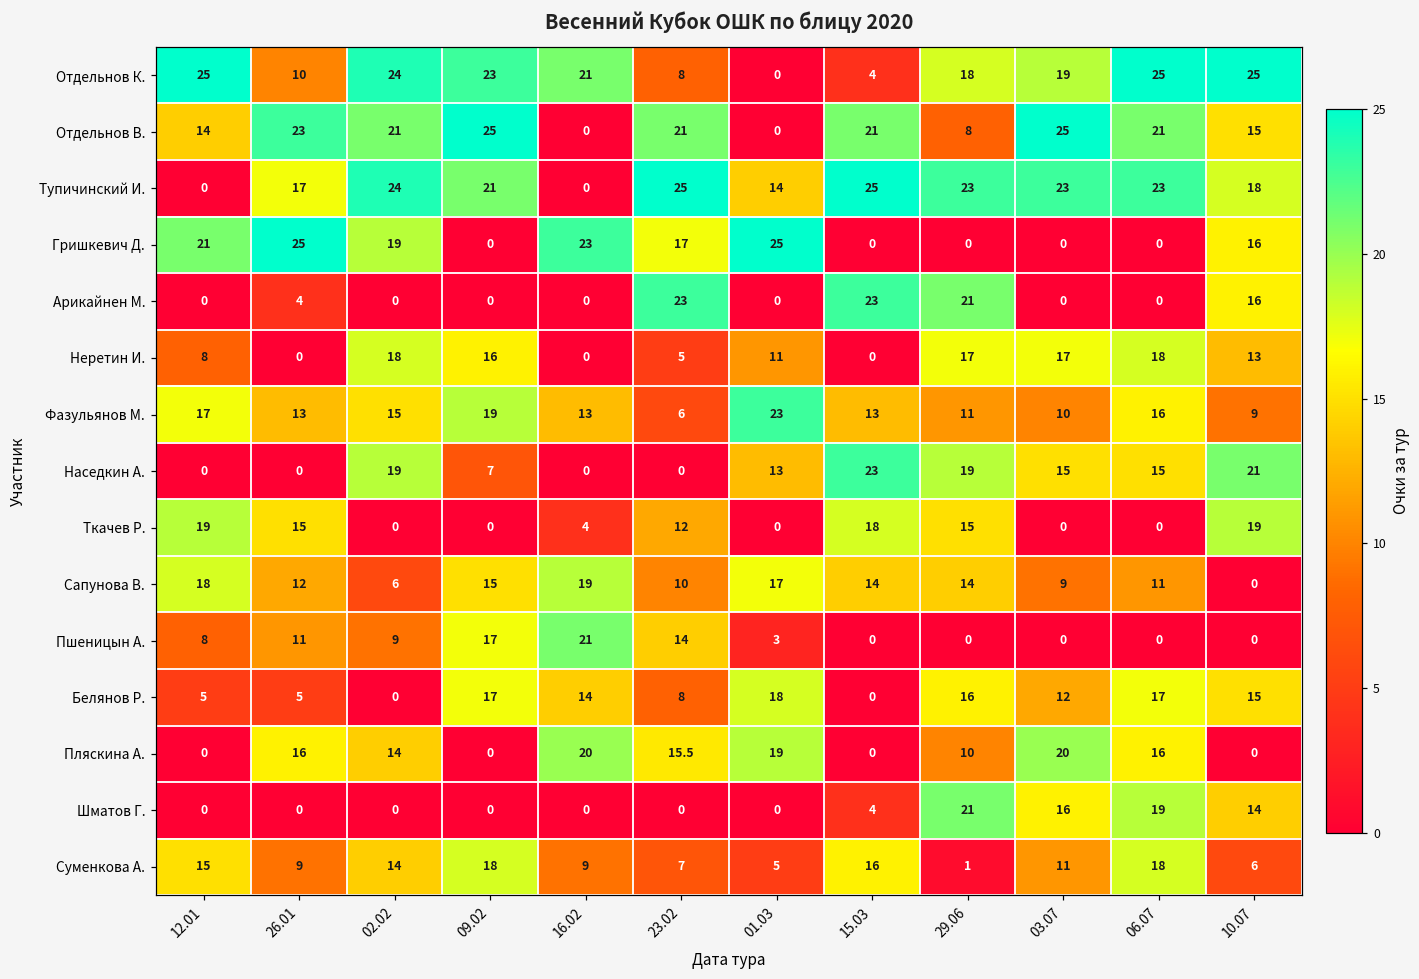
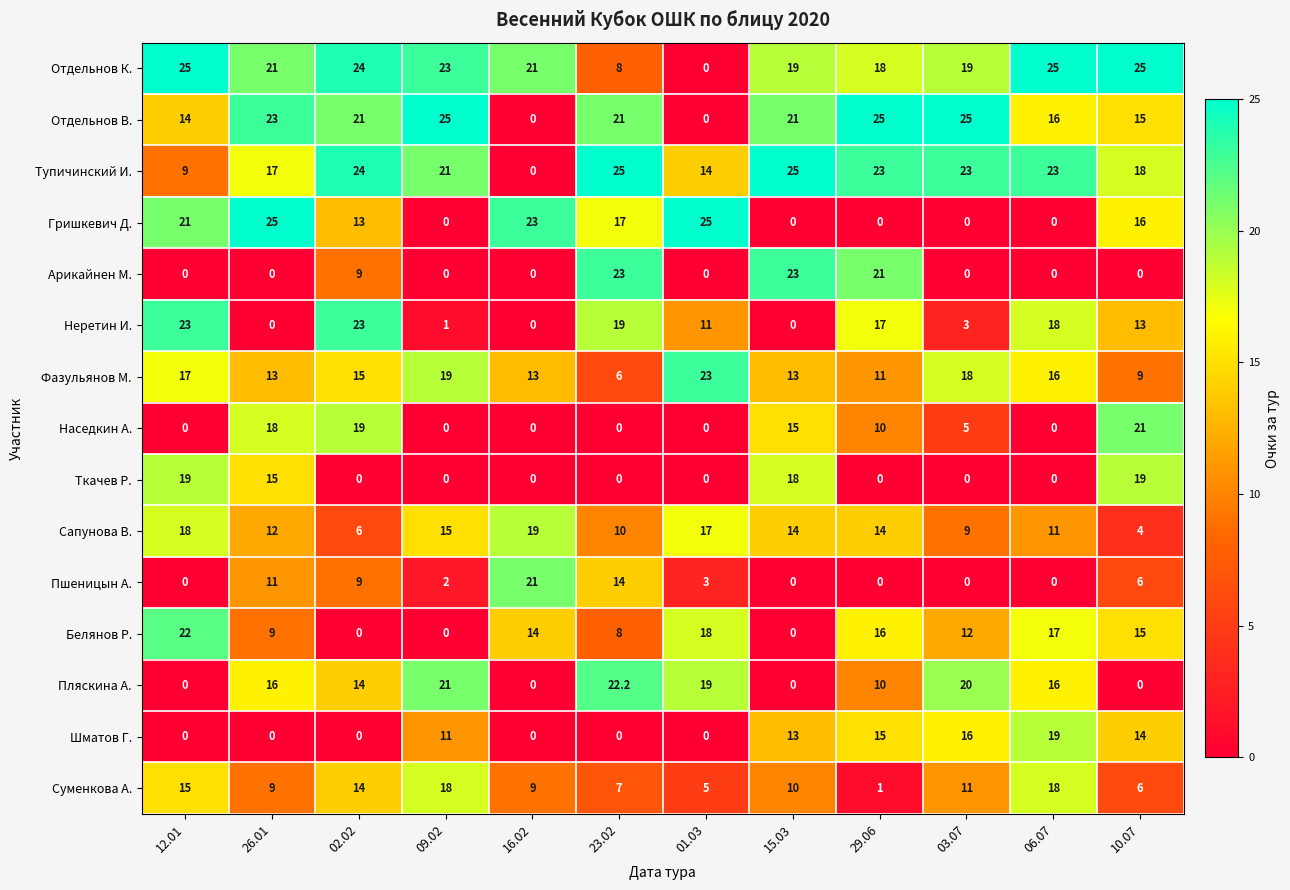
  {
    "Отдельнов К.": {
      "12.01": 25,
-     "26.01": 10,
+     "26.01": 21,
      "02.02": 24,
      "09.02": 23,
      "16.02": 21,
      "23.02": 8,
      "01.03": 0,
-     "15.03": 4,
+     "15.03": 19,
      "29.06": 18,
      "03.07": 19,
      "06.07": 25,
      "10.07": 25
    },
    "Отдельнов В.": {
      "12.01": 14,
      "26.01": 23,
      "02.02": 21,
      "09.02": 25,
      "16.02": 0,
      "23.02": 21,
      "01.03": 0,
      "15.03": 21,
-     "29.06": 8,
+     "29.06": 25,
      "03.07": 25,
-     "06.07": 21,
+     "06.07": 16,
      "10.07": 15
    },
    "Тупичинский И.": {
-     "12.01": 0,
+     "12.01": 9,
      "26.01": 17,
      "02.02": 24,
      "09.02": 21,
      "16.02": 0,
      "23.02": 25,
      "01.03": 14,
      "15.03": 25,
      "29.06": 23,
      "03.07": 23,
      "06.07": 23,
      "10.07": 18
    },
    "Гришкевич Д.": {
      "12.01": 21,
      "26.01": 25,
-     "02.02": 19,
+     "02.02": 13,
      "09.02": 0,
      "16.02": 23,
      "23.02": 17,
      "01.03": 25,
      "15.03": 0,
      "29.06": 0,
      "03.07": 0,
      "06.07": 0,
      "10.07": 16
    },
    "Арикайнен М.": {
      "12.01": 0,
-     "26.01": 4,
-     "02.02": 0,
+     "26.01": 0,
+     "02.02": 9,
      "09.02": 0,
      "16.02": 0,
      "23.02": 23,
      "01.03": 0,
      "15.03": 23,
      "29.06": 21,
      "03.07": 0,
      "06.07": 0,
-     "10.07": 16
+     "10.07": 0
    },
    "Неретин И.": {
-     "12.01": 8,
+     "12.01": 23,
      "26.01": 0,
-     "02.02": 18,
-     "09.02": 16,
+     "02.02": 23,
+     "09.02": 1,
      "16.02": 0,
-     "23.02": 5,
+     "23.02": 19,
      "01.03": 11,
      "15.03": 0,
      "29.06": 17,
-     "03.07": 17,
+     "03.07": 3,
      "06.07": 18,
      "10.07": 13
    },
    "Фазульянов М.": {
      "12.01": 17,
      "26.01": 13,
      "02.02": 15,
      "09.02": 19,
      "16.02": 13,
      "23.02": 6,
      "01.03": 23,
      "15.03": 13,
      "29.06": 11,
-     "03.07": 10,
+     "03.07": 18,
      "06.07": 16,
      "10.07": 9
    },
    "Наседкин А.": {
      "12.01": 0,
-     "26.01": 0,
+     "26.01": 18,
      "02.02": 19,
-     "09.02": 7,
+     "09.02": 0,
      "16.02": 0,
      "23.02": 0,
-     "01.03": 13,
-     "15.03": 23,
-     "29.06": 19,
-     "03.07": 15,
-     "06.07": 15,
+     "01.03": 0,
+     "15.03": 15,
+     "29.06": 10,
+     "03.07": 5,
+     "06.07": 0,
      "10.07": 21
    },
    "Ткачев Р.": {
      "12.01": 19,
      "26.01": 15,
      "02.02": 0,
      "09.02": 0,
-     "16.02": 4,
-     "23.02": 12,
+     "16.02": 0,
+     "23.02": 0,
      "01.03": 0,
      "15.03": 18,
-     "29.06": 15,
+     "29.06": 0,
      "03.07": 0,
      "06.07": 0,
      "10.07": 19
    },
    "Сапунова В.": {
      "12.01": 18,
      "26.01": 12,
      "02.02": 6,
      "09.02": 15,
      "16.02": 19,
      "23.02": 10,
      "01.03": 17,
      "15.03": 14,
      "29.06": 14,
      "03.07": 9,
      "06.07": 11,
-     "10.07": 0
+     "10.07": 4
    },
    "Пшеницын А.": {
-     "12.01": 8,
+     "12.01": 0,
      "26.01": 11,
      "02.02": 9,
-     "09.02": 17,
+     "09.02": 2,
      "16.02": 21,
      "23.02": 14,
      "01.03": 3,
      "15.03": 0,
      "29.06": 0,
      "03.07": 0,
      "06.07": 0,
-     "10.07": 0
+     "10.07": 6
    },
    "Белянов Р.": {
-     "12.01": 5,
-     "26.01": 5,
+     "12.01": 22,
+     "26.01": 9,
      "02.02": 0,
-     "09.02": 17,
+     "09.02": 0,
      "16.02": 14,
      "23.02": 8,
      "01.03": 18,
      "15.03": 0,
      "29.06": 16,
      "03.07": 12,
      "06.07": 17,
      "10.07": 15
    },
    "Пляскина А.": {
      "12.01": 0,
      "26.01": 16,
      "02.02": 14,
-     "09.02": 0,
-     "16.02": 20,
-     "23.02": 15.5,
+     "09.02": 21,
+     "16.02": 0,
+     "23.02": 22.2,
      "01.03": 19,
      "15.03": 0,
      "29.06": 10,
      "03.07": 20,
      "06.07": 16,
      "10.07": 0
    },
    "Шматов Г.": {
      "12.01": 0,
      "26.01": 0,
      "02.02": 0,
-     "09.02": 0,
+     "09.02": 11,
      "16.02": 0,
      "23.02": 0,
      "01.03": 0,
-     "15.03": 4,
-     "29.06": 21,
+     "15.03": 13,
+     "29.06": 15,
      "03.07": 16,
      "06.07": 19,
      "10.07": 14
    },
    "Суменкова А.": {
      "12.01": 15,
      "26.01": 9,
      "02.02": 14,
      "09.02": 18,
      "16.02": 9,
      "23.02": 7,
      "01.03": 5,
-     "15.03": 16,
+     "15.03": 10,
      "29.06": 1,
      "03.07": 11,
      "06.07": 18,
      "10.07": 6
    }
  }
